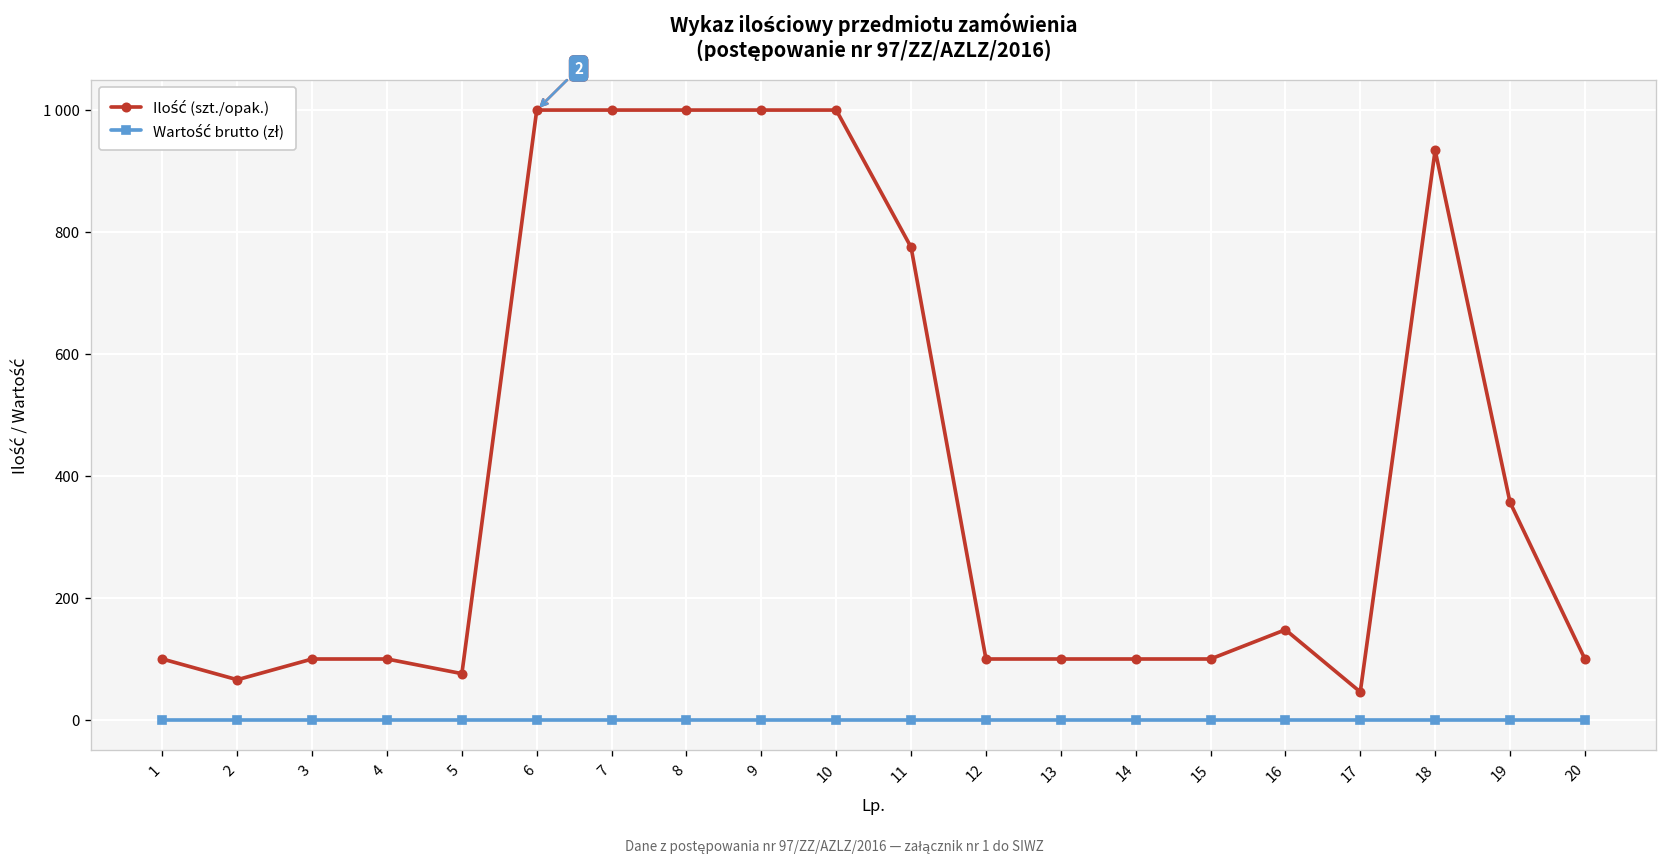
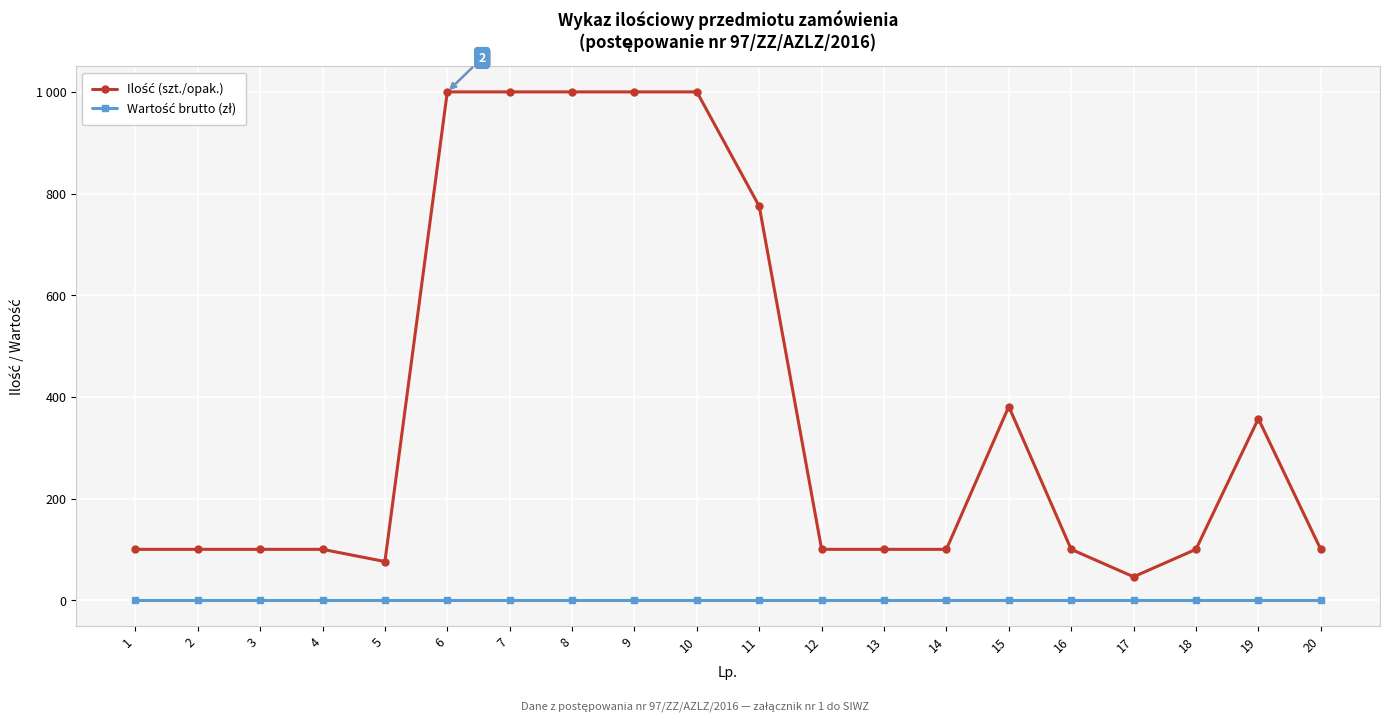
  {
    "Ilość (szt./opak.)": {
      "1": 100,
-     "2": 70,
+     "2": 100,
      "3": 100,
      "4": 100,
      "5": 80,
      "6": 1000,
      "7": 1000,
      "8": 1000,
      "9": 1000,
      "10": 1000,
      "11": 780,
      "12": 100,
      "13": 100,
      "14": 100,
-     "15": 100,
-     "16": 150,
+     "15": 380,
+     "16": 100,
      "17": 50,
-     "18": 930,
+     "18": 100,
      "19": 360,
      "20": 100
    },
    "Wartość brutto (zł)": {
      "1": 0,
      "2": 0,
      "3": 0,
      "4": 0,
      "5": 0,
      "6": 0,
      "7": 0,
      "8": 0,
      "9": 0,
      "10": 0,
      "11": 0,
      "12": 0,
      "13": 0,
      "14": 0,
      "15": 0,
      "16": 0,
      "17": 0,
      "18": 0,
      "19": 0,
      "20": 0
    }
  }
